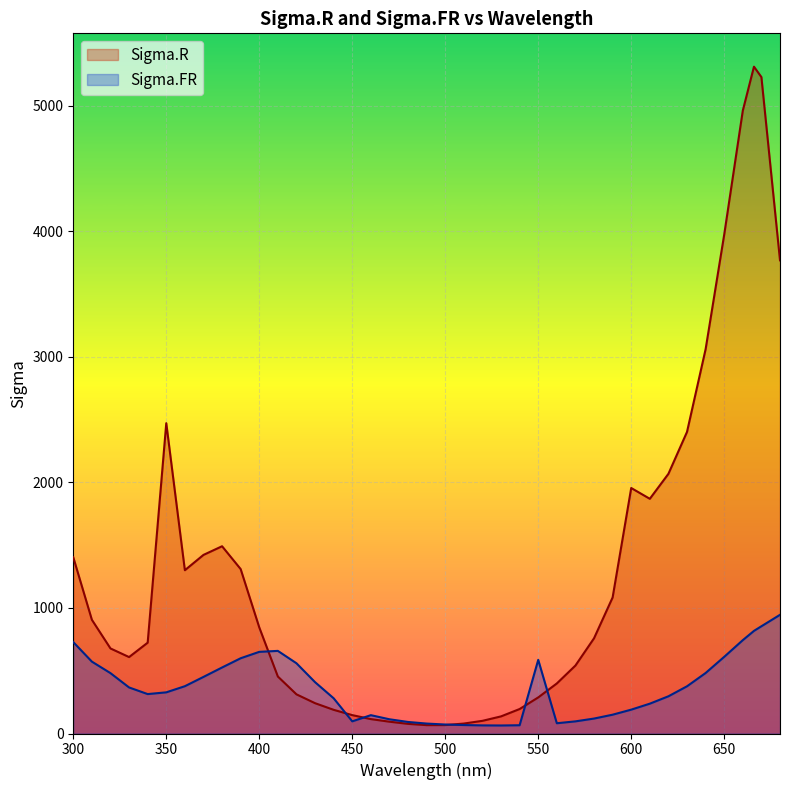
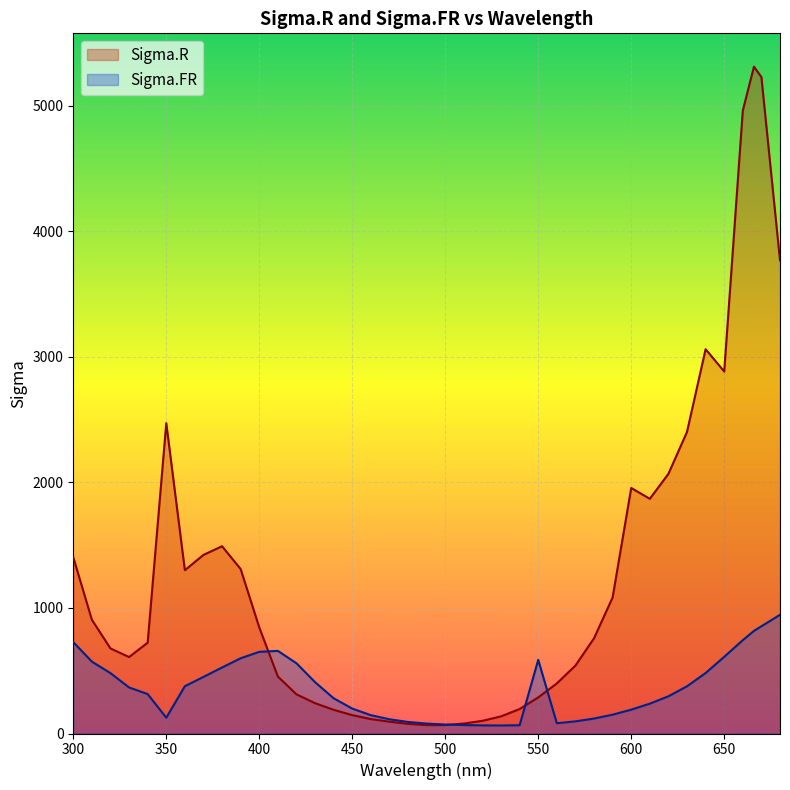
  {
    "Sigma.R": {
      "300": 1400,
      "350": 2470,
      "400": 850,
      "450": 150,
      "550": 290,
      "600": 1960,
-     "650": 3980
+     "650": 2880
    },
    "Sigma.FR": {
      "300": 730,
-     "350": 330,
+     "350": 130,
      "400": 650,
-     "450": 100,
+     "450": 200,
      "550": 590,
      "600": 190,
      "650": 610
    }
  }
